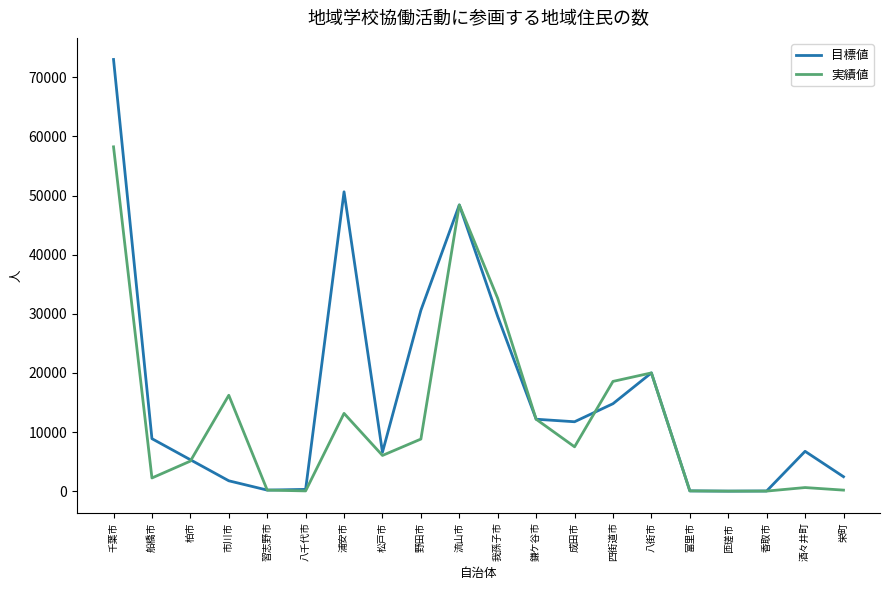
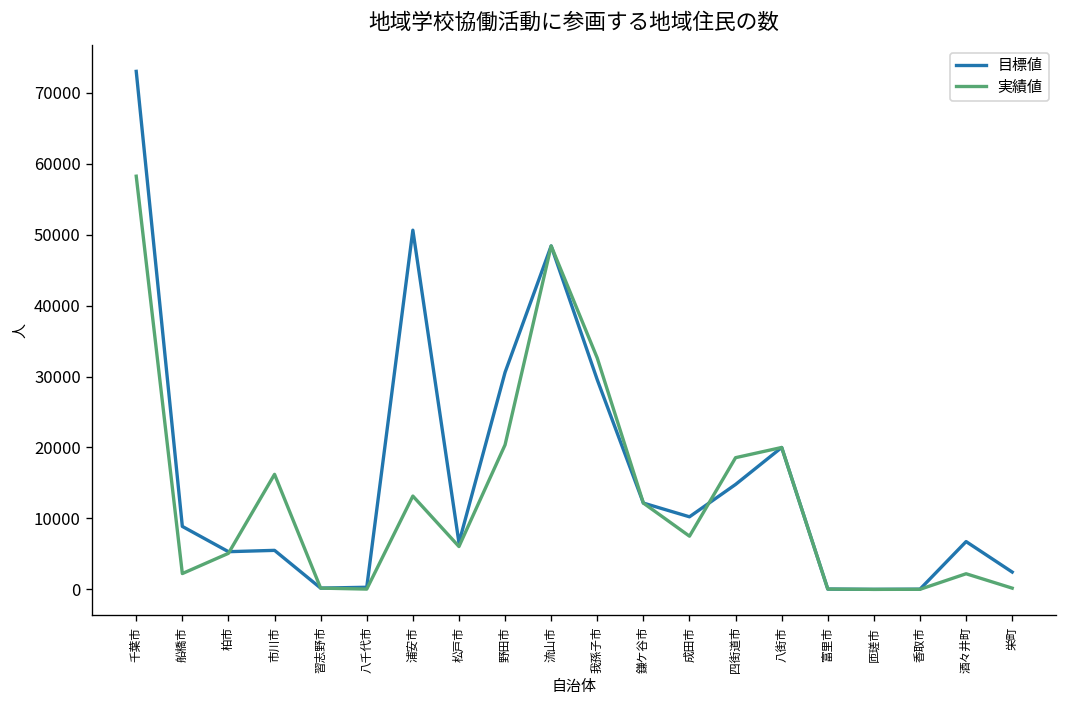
  {
    "目標値": {
      "千葉市": 73000,
      "船橋市": 9000,
-     "市川市": 2000,
+     "市川市": 6000,
      "浦安市": 51000,
      "松戸市": 7000,
      "野田市": 31000,
      "我孫子市": 30000,
-     "成田市": 12000,
+     "成田市": 10000,
      "四街道市": 15000,
      "酒々井町": 7000,
      "栄町": 2000
    },
    "実績値": {
      "千葉市": 58000,
      "船橋市": 2000,
      "市川市": 16000,
      "浦安市": 13000,
      "松戸市": 6000,
-     "野田市": 9000,
+     "野田市": 20000,
      "我孫子市": 33000,
      "成田市": 8000,
      "四街道市": 19000,
-     "酒々井町": 1000,
+     "酒々井町": 2000,
      "栄町": 0
    }
  }
